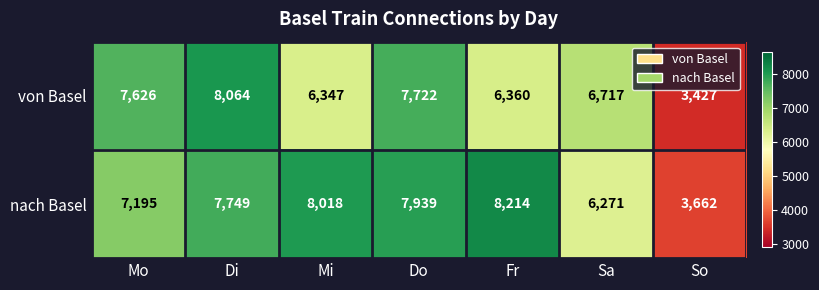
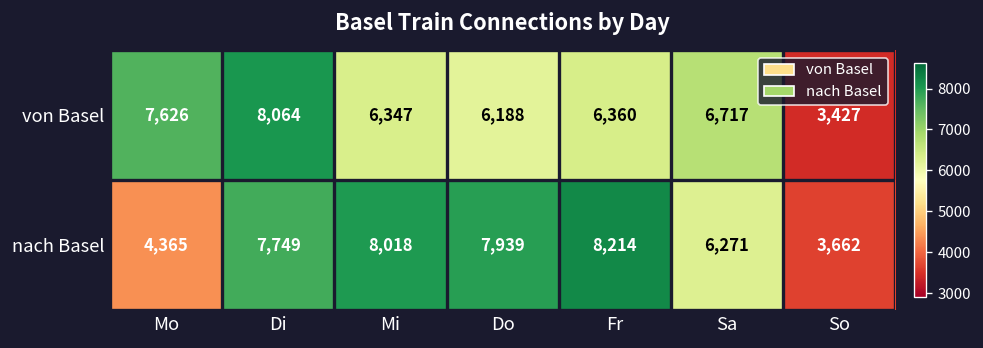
  {
    "von Basel": {
      "Mo": "7,626",
      "Di": "8,064",
      "Mi": "6,347",
-     "Do": "7,722",
+     "Do": "6,188",
      "Fr": "6,360",
      "Sa": "6,717"
    },
    "nach Basel": {
-     "Mo": "7,195",
+     "Mo": "4,365",
      "Di": "7,749",
      "Mi": "8,018",
      "Do": "7,939",
      "Fr": "8,214",
      "Sa": "6,271",
      "So": "3,662"
    }
  }
